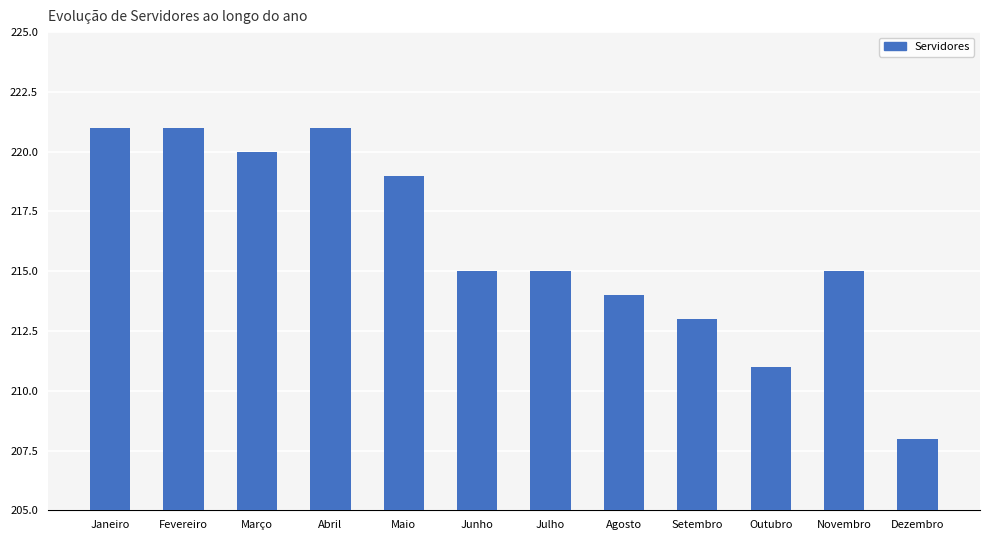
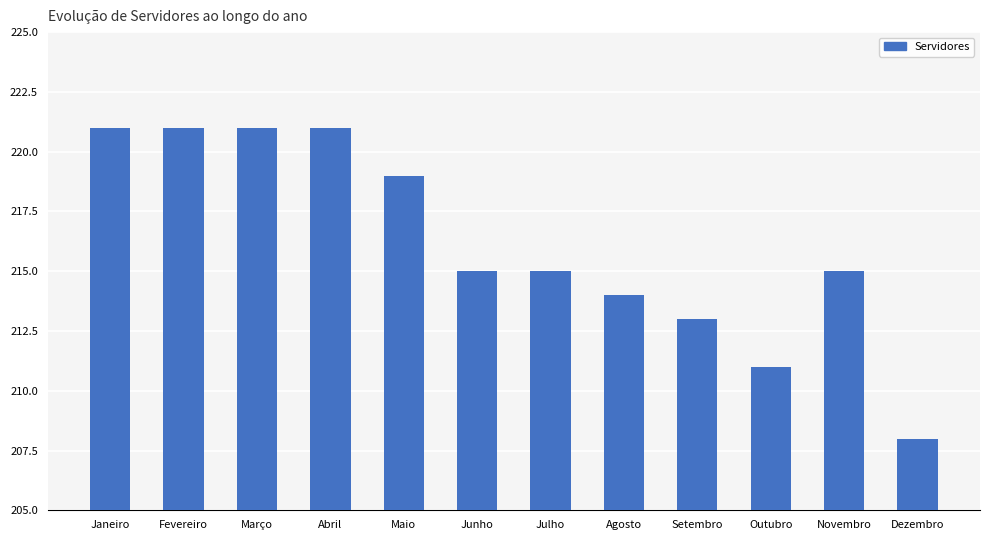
  {
    "Janeiro": 221,
    "Fevereiro": 221,
-   "Março": 220,
+   "Março": 221,
    "Abril": 221,
    "Maio": 219,
    "Junho": 215,
    "Julho": 215,
    "Agosto": 214,
    "Setembro": 213,
    "Outubro": 211,
    "Novembro": 215,
    "Dezembro": 208
  }
